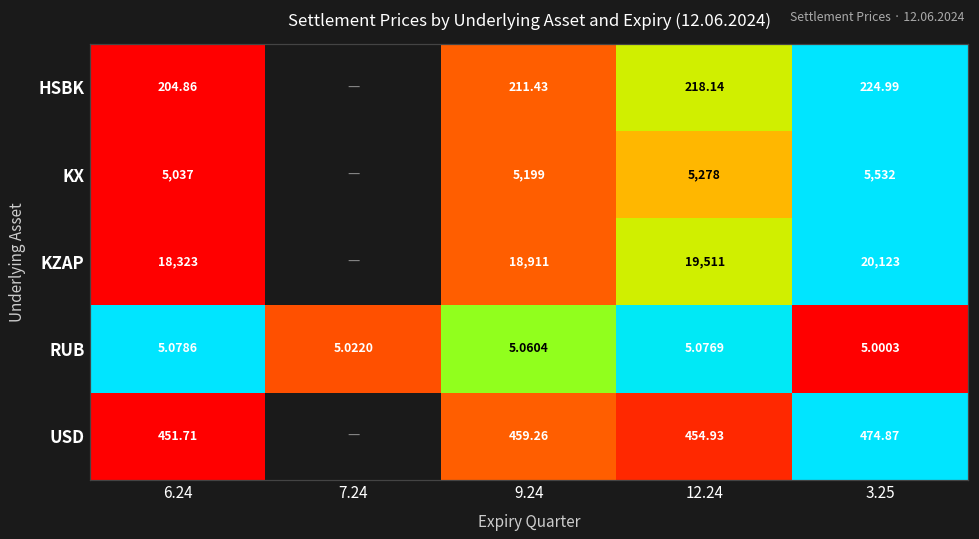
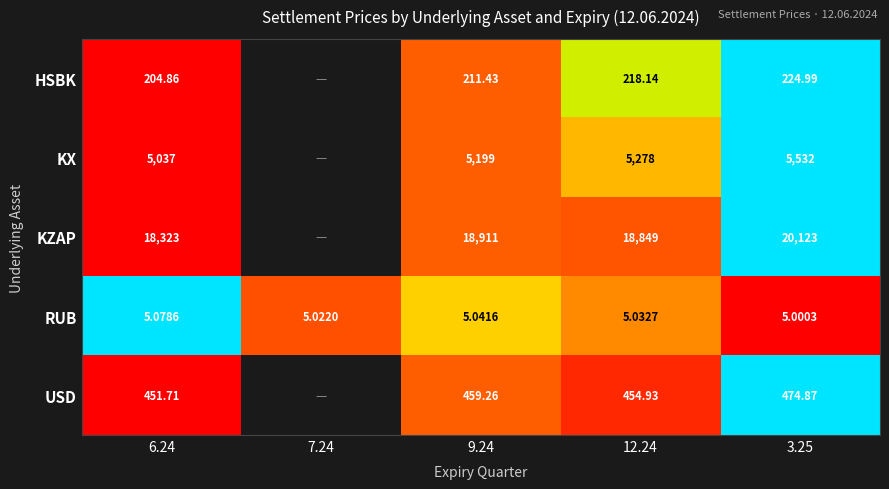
  {
    "HSBK": {
      "6.24": "204.86",
      "9.24": "211.43",
      "12.24": "218.14",
      "3.25": "224.99"
    },
    "KX": {
      "6.24": "5,037",
      "9.24": "5,199",
      "12.24": "5,278",
      "3.25": "5,532"
    },
    "KZAP": {
      "6.24": "18,323",
      "9.24": "18,911",
-     "12.24": "19,511",
+     "12.24": "18,849",
      "3.25": "20,123"
    },
    "RUB": {
      "6.24": "5.0786",
      "7.24": "5.0220",
-     "9.24": "5.0604",
-     "12.24": "5.0769",
+     "9.24": "5.0416",
+     "12.24": "5.0327",
      "3.25": "5.0003"
    },
    "USD": {
      "6.24": "451.71",
      "9.24": "459.26",
      "12.24": "454.93",
      "3.25": "474.87"
    }
  }
